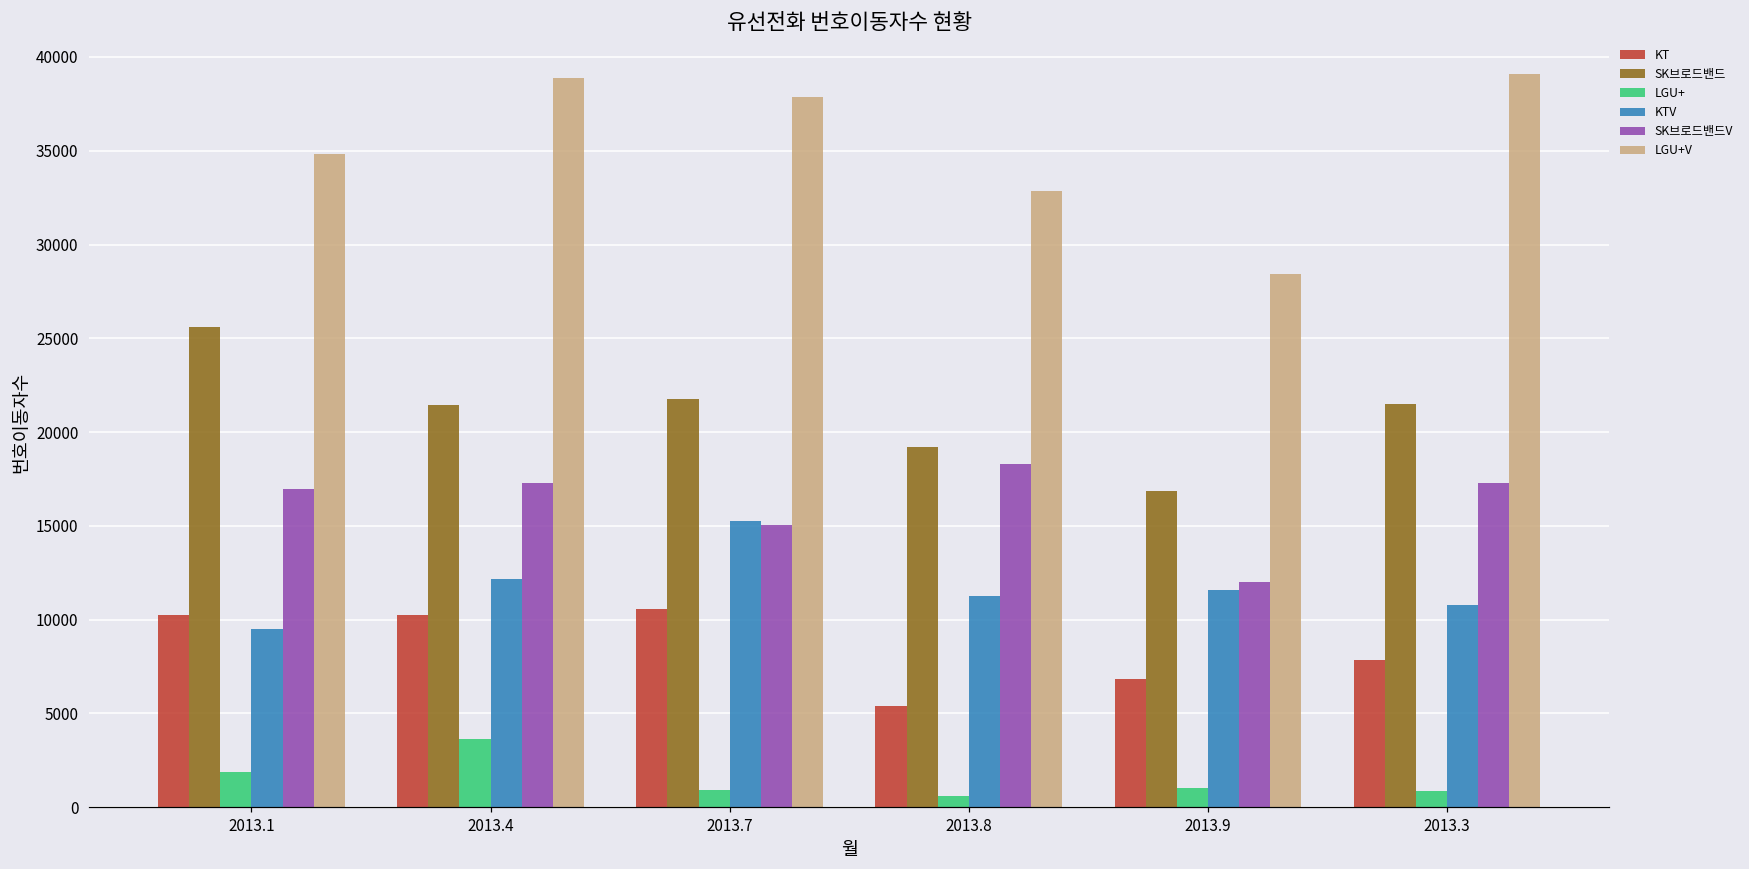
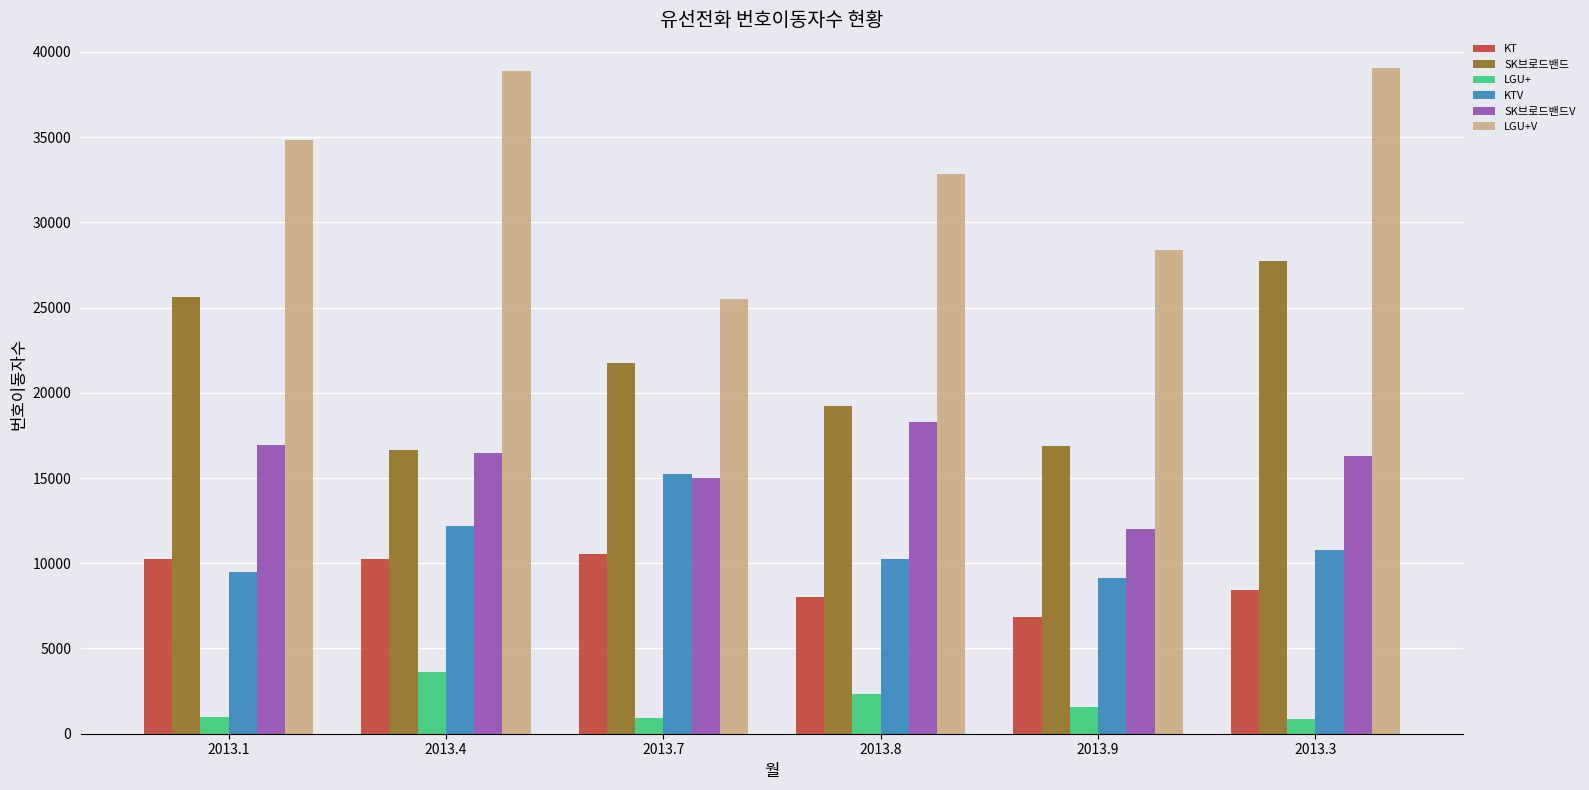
  {
    "KT": {
      "2013.1": 10200,
      "2013.4": 10200,
      "2013.7": 10500,
-     "2013.8": 5400,
+     "2013.8": 8000,
      "2013.9": 6800,
-     "2013.3": 7900
+     "2013.3": 8400
    },
    "SK브로드밴드": {
      "2013.1": 25600,
-     "2013.4": 21500,
+     "2013.4": 16700,
      "2013.7": 21800,
      "2013.8": 19200,
      "2013.9": 16900,
-     "2013.3": 21500
+     "2013.3": 27700
    },
    "LGU+": {
-     "2013.1": 1900,
+     "2013.1": 1000,
      "2013.4": 3600,
      "2013.7": 900,
-     "2013.8": 600,
-     "2013.9": 1000,
+     "2013.8": 2300,
+     "2013.9": 1600,
      "2013.3": 900
    },
    "KTV": {
      "2013.1": 9500,
      "2013.4": 12200,
      "2013.7": 15200,
-     "2013.8": 11200,
-     "2013.9": 11600,
+     "2013.8": 10300,
+     "2013.9": 9100,
      "2013.3": 10800
    },
    "SK브로드밴드V": {
      "2013.1": 17000,
-     "2013.4": 17300,
+     "2013.4": 16500,
      "2013.7": 15000,
      "2013.8": 18300,
      "2013.9": 12000,
-     "2013.3": 17300
+     "2013.3": 16300
    },
    "LGU+V": {
      "2013.1": 34800,
      "2013.4": 38900,
-     "2013.7": 37900,
+     "2013.7": 25500,
      "2013.8": 32800,
      "2013.9": 28400,
      "2013.3": 39100
    }
  }
